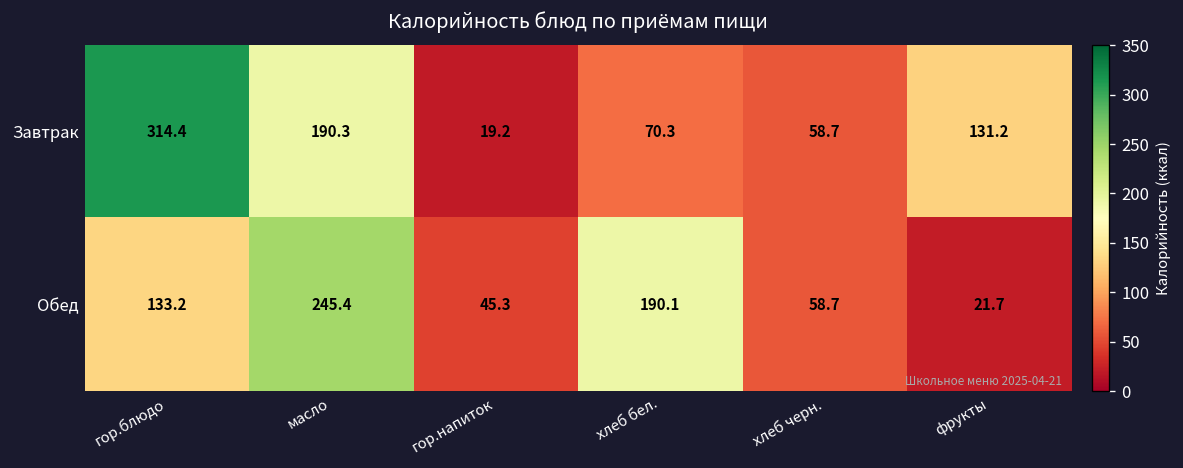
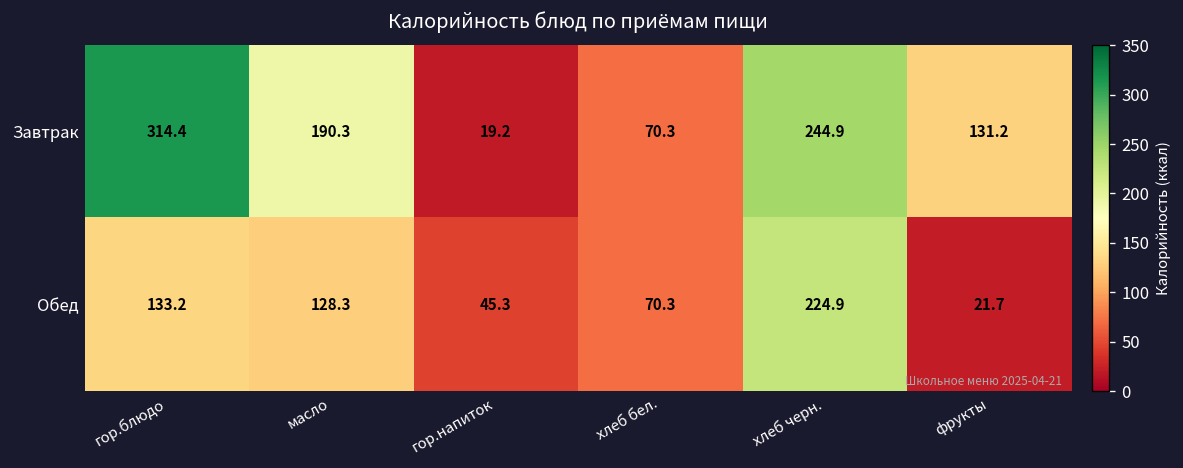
  {
    "Завтрак": {
      "гор.блюдо": 314.4,
      "масло": 190.3,
      "гор.напиток": 19.2,
      "хлеб бел.": 70.3,
-     "хлеб черн.": 58.7,
+     "хлеб черн.": 244.9,
      "фрукты": 131.2
    },
    "Обед": {
      "гор.блюдо": 133.2,
-     "масло": 245.4,
+     "масло": 128.3,
      "гор.напиток": 45.3,
-     "хлеб бел.": 190.1,
-     "хлеб черн.": 58.7
+     "хлеб бел.": 70.3,
+     "хлеб черн.": 224.9
    }
  }
